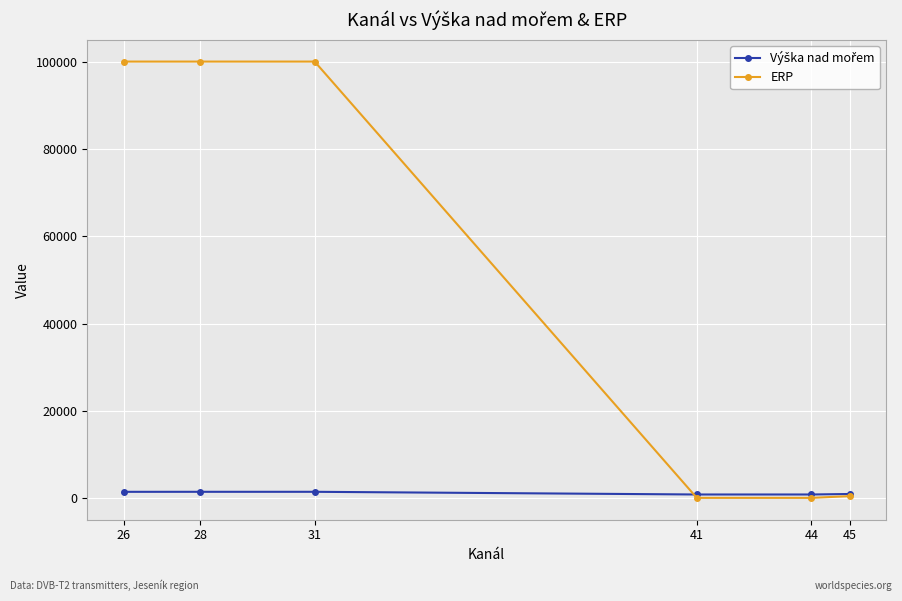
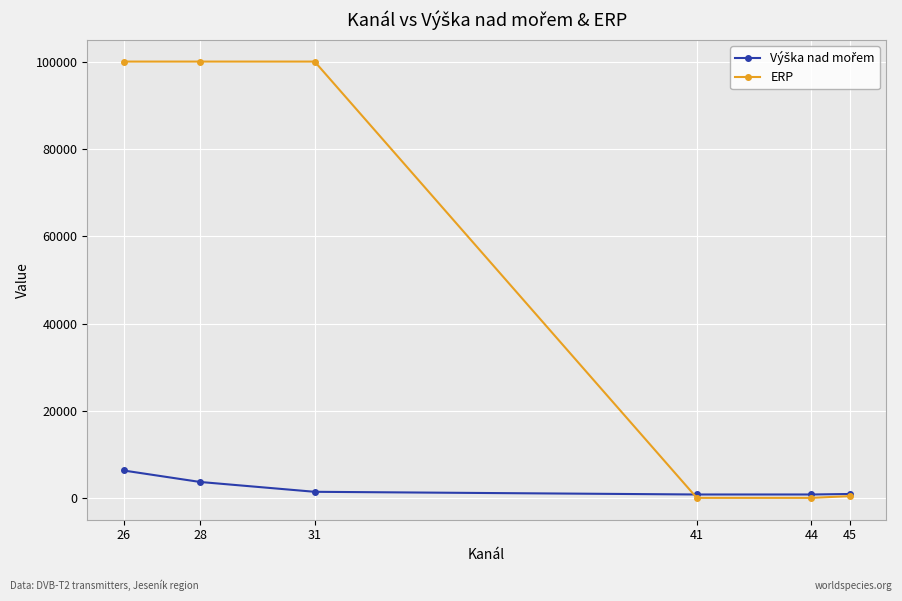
  {
    "Výška nad mořem": {
-     "26": 1000,
-     "28": 1000,
+     "26": 6000,
+     "28": 4000,
      "31": 1000,
      "41": 1000,
      "44": 1000
    },
    "ERP": {
      "26": 100000,
      "28": 100000,
      "31": 100000,
      "41": 0,
      "44": 0
    }
  }
